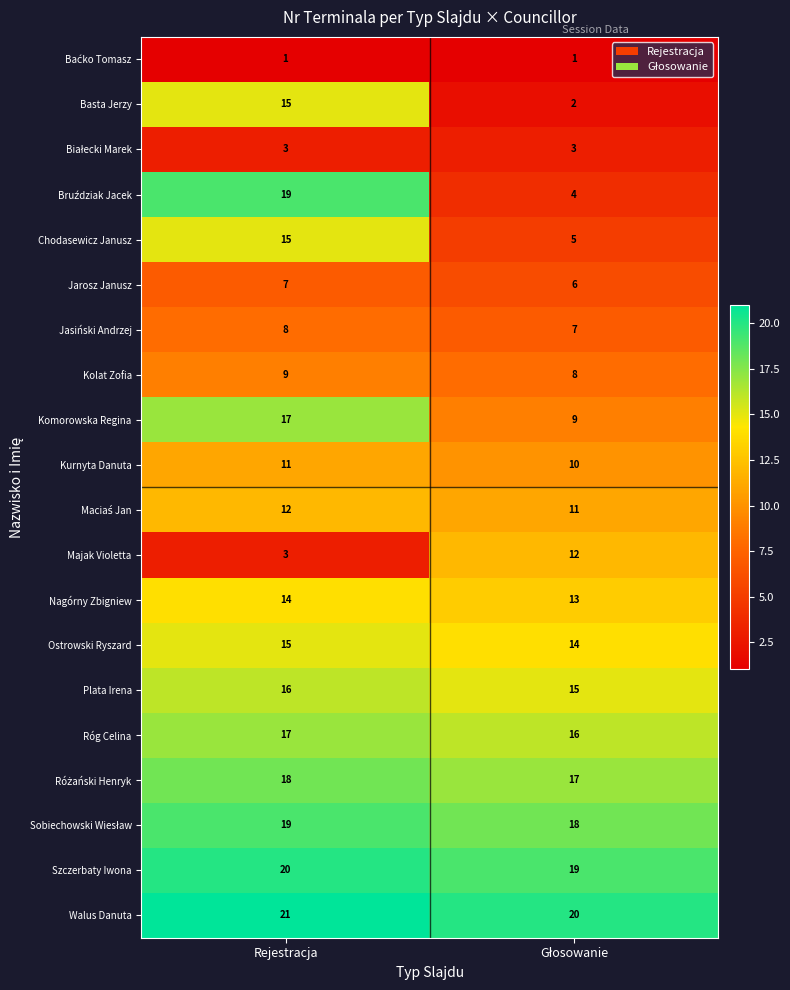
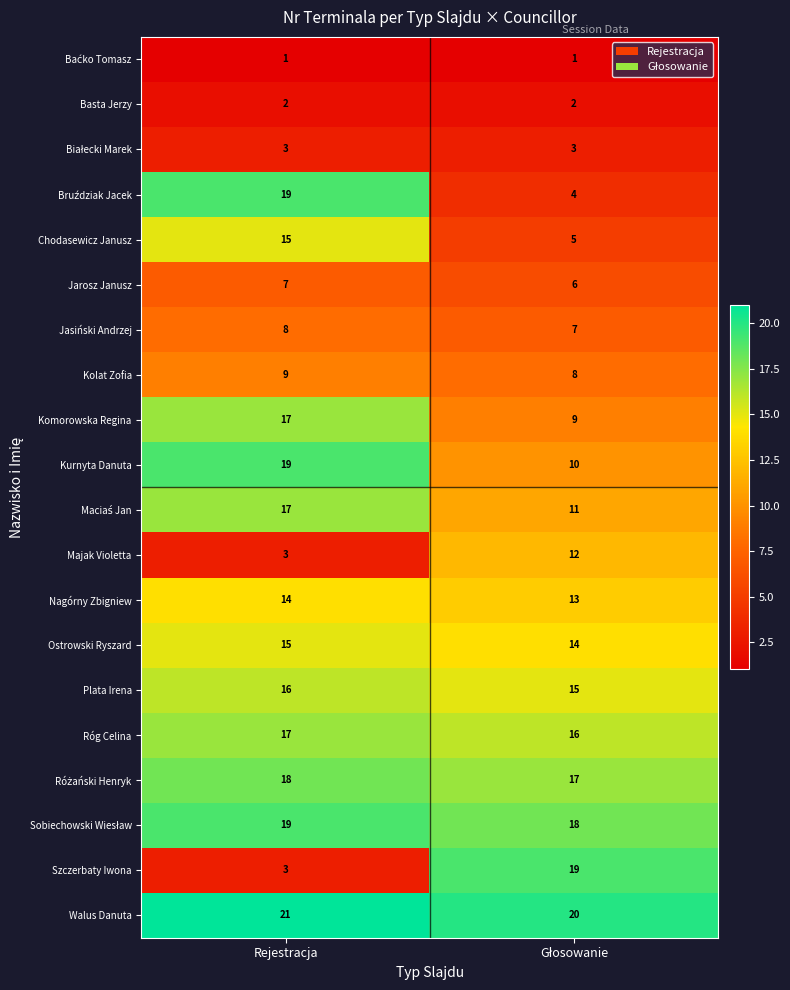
  {
    "Baćko Tomasz": {
      "Rejestracja": 1,
      "Głosowanie": 1
    },
    "Basta Jerzy": {
-     "Rejestracja": 15,
+     "Rejestracja": 2,
      "Głosowanie": 2
    },
    "Białecki Marek": {
      "Rejestracja": 3,
      "Głosowanie": 3
    },
    "Bruździak Jacek": {
      "Rejestracja": 19,
      "Głosowanie": 4
    },
    "Chodasewicz Janusz": {
      "Rejestracja": 15,
      "Głosowanie": 5
    },
    "Jarosz Janusz": {
      "Rejestracja": 7,
      "Głosowanie": 6
    },
    "Jasiński Andrzej": {
      "Rejestracja": 8,
      "Głosowanie": 7
    },
    "Kolat Zofia": {
      "Rejestracja": 9,
      "Głosowanie": 8
    },
    "Komorowska Regina": {
      "Rejestracja": 17,
      "Głosowanie": 9
    },
    "Kurnyta Danuta": {
-     "Rejestracja": 11,
+     "Rejestracja": 19,
      "Głosowanie": 10
    },
    "Maciaś Jan": {
-     "Rejestracja": 12,
+     "Rejestracja": 17,
      "Głosowanie": 11
    },
    "Majak Violetta": {
      "Rejestracja": 3,
      "Głosowanie": 12
    },
    "Nagórny Zbigniew": {
      "Rejestracja": 14,
      "Głosowanie": 13
    },
    "Ostrowski Ryszard": {
      "Rejestracja": 15,
      "Głosowanie": 14
    },
    "Plata Irena": {
      "Rejestracja": 16,
      "Głosowanie": 15
    },
    "Róg Celina": {
      "Rejestracja": 17,
      "Głosowanie": 16
    },
    "Różański Henryk": {
      "Rejestracja": 18,
      "Głosowanie": 17
    },
    "Sobiechowski Wiesław": {
      "Rejestracja": 19,
      "Głosowanie": 18
    },
    "Szczerbaty Iwona": {
-     "Rejestracja": 20,
+     "Rejestracja": 3,
      "Głosowanie": 19
    },
    "Walus Danuta": {
      "Rejestracja": 21,
      "Głosowanie": 20
    }
  }
